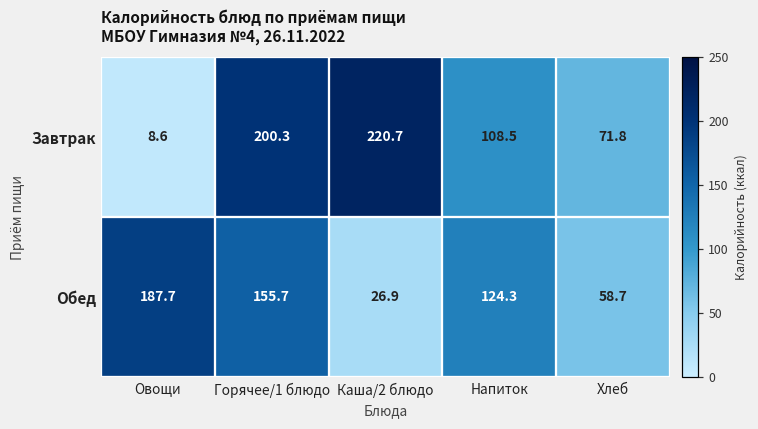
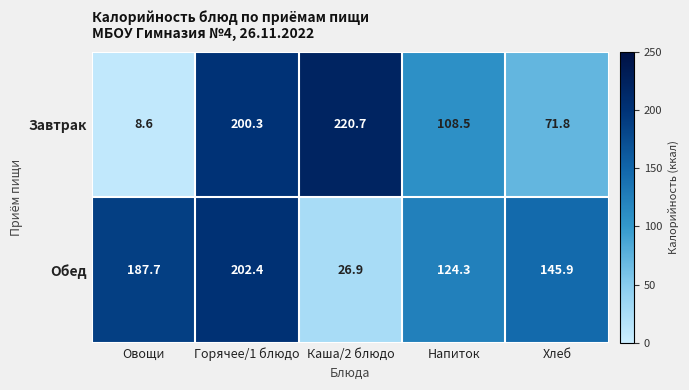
  {
    "Завтрак": {
      "Овощи": 8.6,
      "Горячее/1 блюдо": 200.3,
      "Каша/2 блюдо": 220.7,
      "Напиток": 108.5,
      "Хлеб": 71.8
    },
    "Обед": {
      "Овощи": 187.7,
-     "Горячее/1 блюдо": 155.7,
+     "Горячее/1 блюдо": 202.4,
      "Каша/2 блюдо": 26.9,
      "Напиток": 124.3,
-     "Хлеб": 58.7
+     "Хлеб": 145.9
    }
  }
